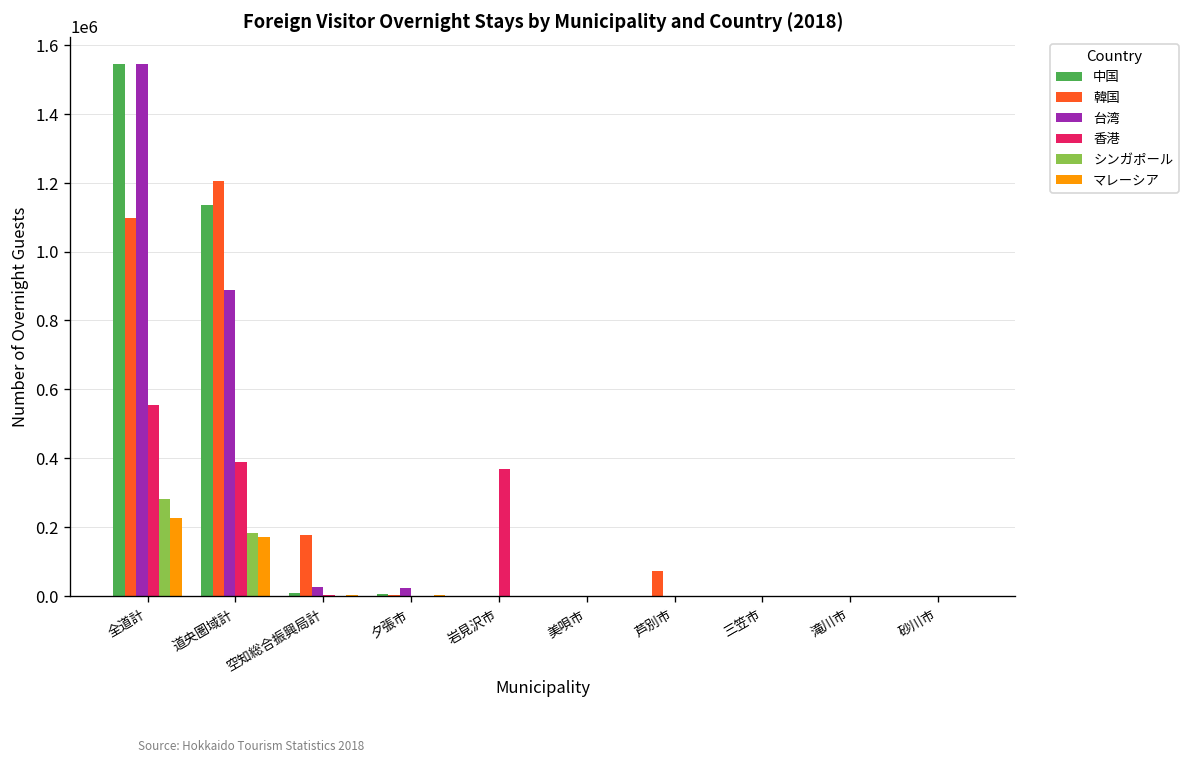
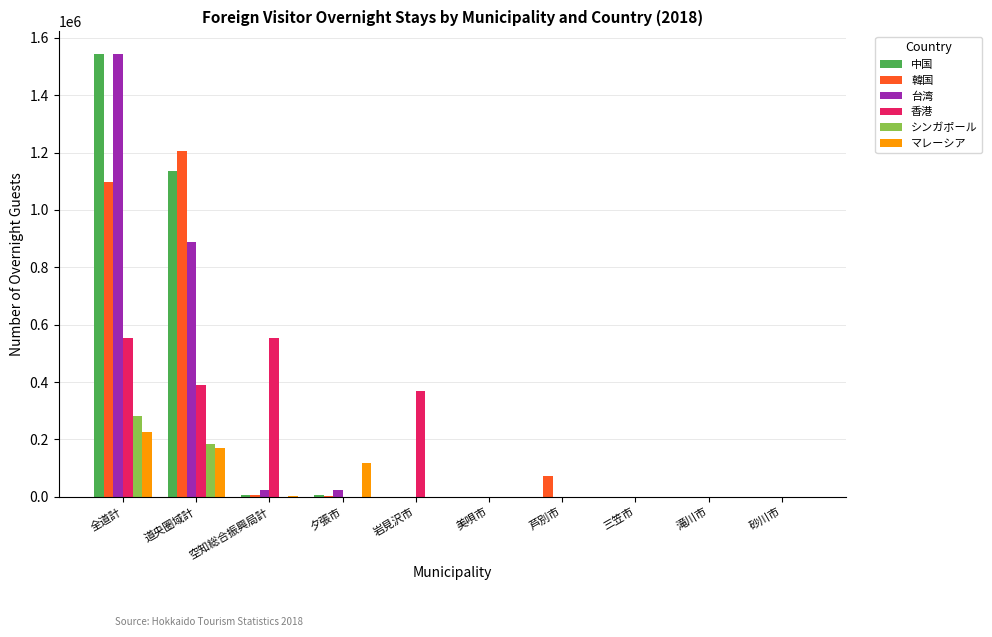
  {
    "中国": {
      "全道計": 1550000,
      "道央圏域計": 1140000
    },
    "韓国": {
      "全道計": 1100000,
      "道央圏域計": 1210000,
-     "空知総合振興局計": 180000,
+     "空知総合振興局計": 10000,
      "芦別市": 70000,
      "砂川市": 0
    },
    "台湾": {
      "全道計": 1540000,
      "道央圏域計": 890000,
      "空知総合振興局計": 20000,
      "夕張市": 20000,
      "三笠市": 0
    },
    "香港": {
      "全道計": 550000,
      "道央圏域計": 390000,
-     "空知総合振興局計": 0,
+     "空知総合振興局計": 550000,
      "岩見沢市": 370000,
      "三笠市": 0,
      "砂川市": 0
    },
    "シンガポール": {
      "全道計": 280000,
      "道央圏域計": 180000,
      "砂川市": 0
    },
    "マレーシア": {
      "全道計": 230000,
      "道央圏域計": 170000,
-     "夕張市": 0,
+     "夕張市": 120000,
      "美唄市": 0,
      "砂川市": 0
    }
  }
